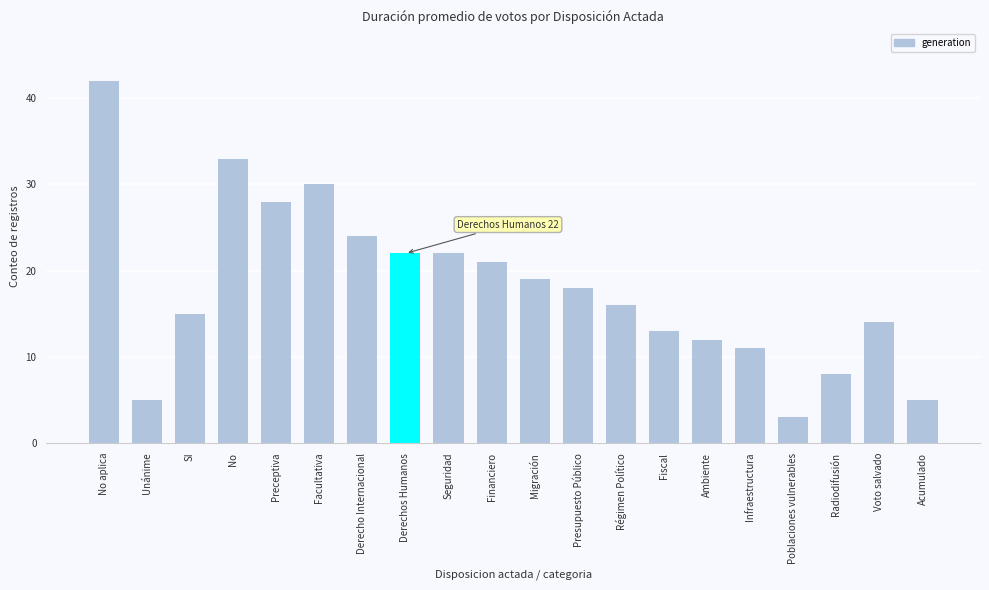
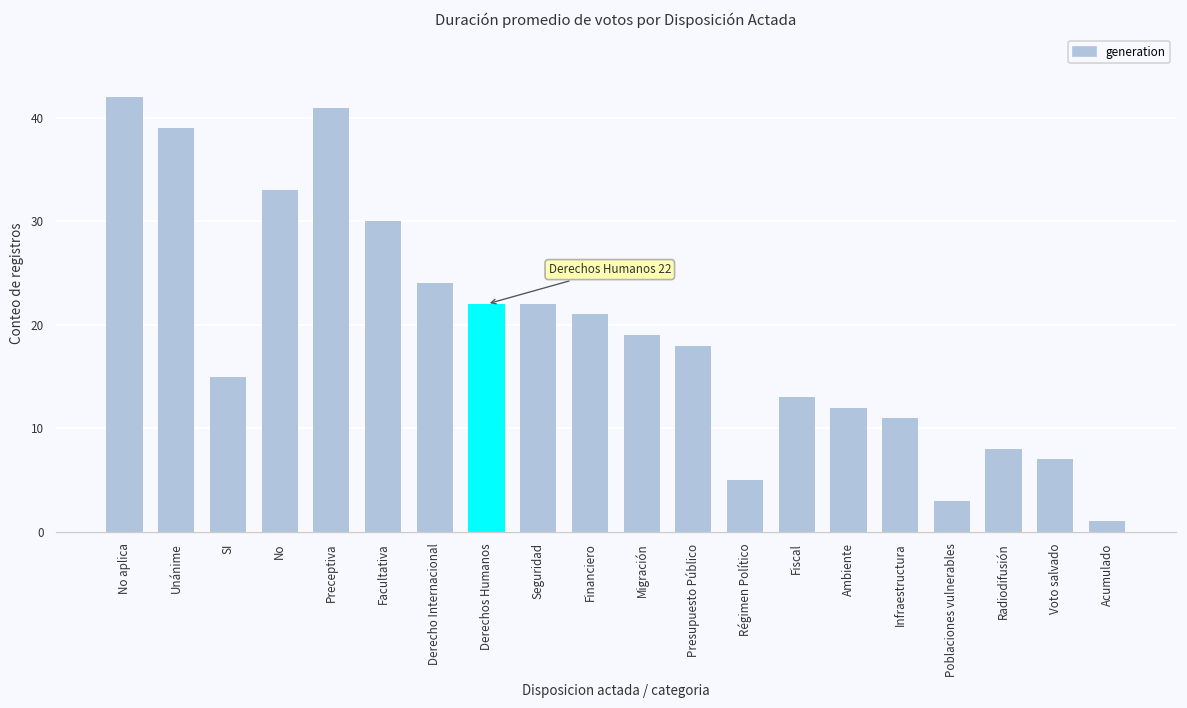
  {
    "No aplica": 42,
-   "Unánime": 5,
+   "Unánime": 39,
    "SI": 15,
    "No": 33,
-   "Preceptiva": 28,
+   "Preceptiva": 41,
    "Facultativa": 30,
    "Derecho Internacional": 24,
    "Derechos Humanos": 22,
    "Financiero": 21,
    "Migración": 19,
    "Presupuesto Público": 18,
-   "Régimen Político": 16,
+   "Régimen Político": 5,
    "Fiscal": 13,
    "Ambiente": 12,
    "Infraestructura": 11,
    "Poblaciones vulnerables": 3,
    "Radiodifusión": 8,
-   "Voto salvado": 14,
-   "Acumulado": 5
+   "Voto salvado": 7,
+   "Acumulado": 1
  }
